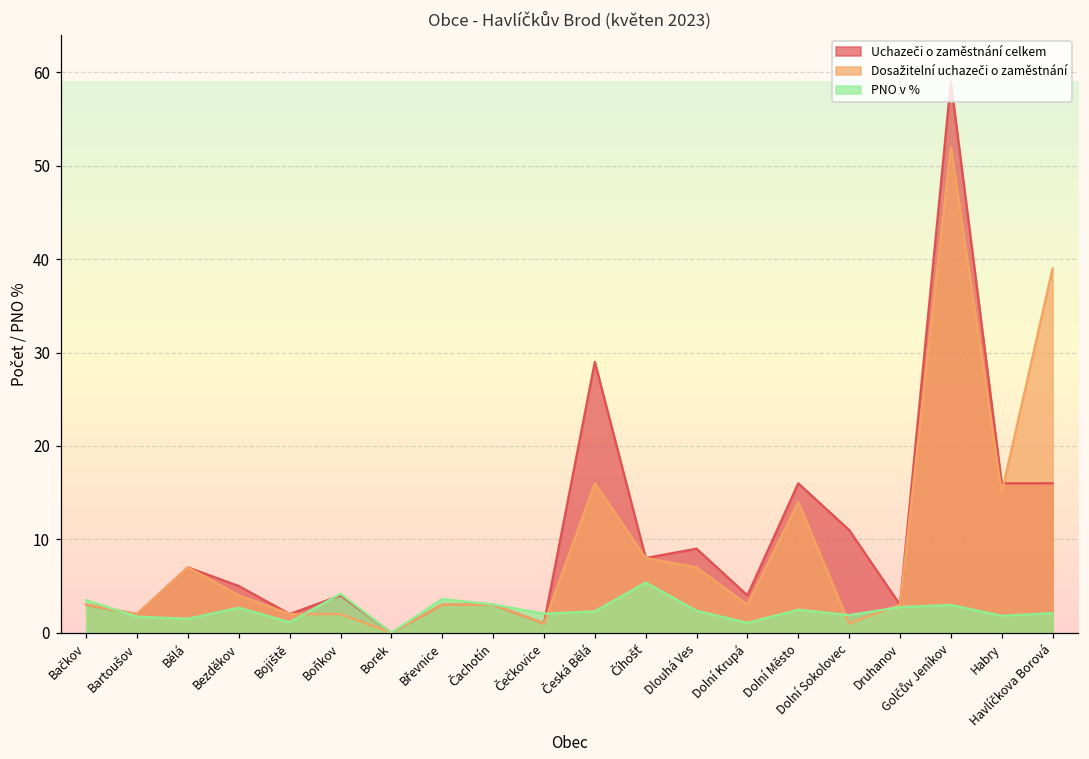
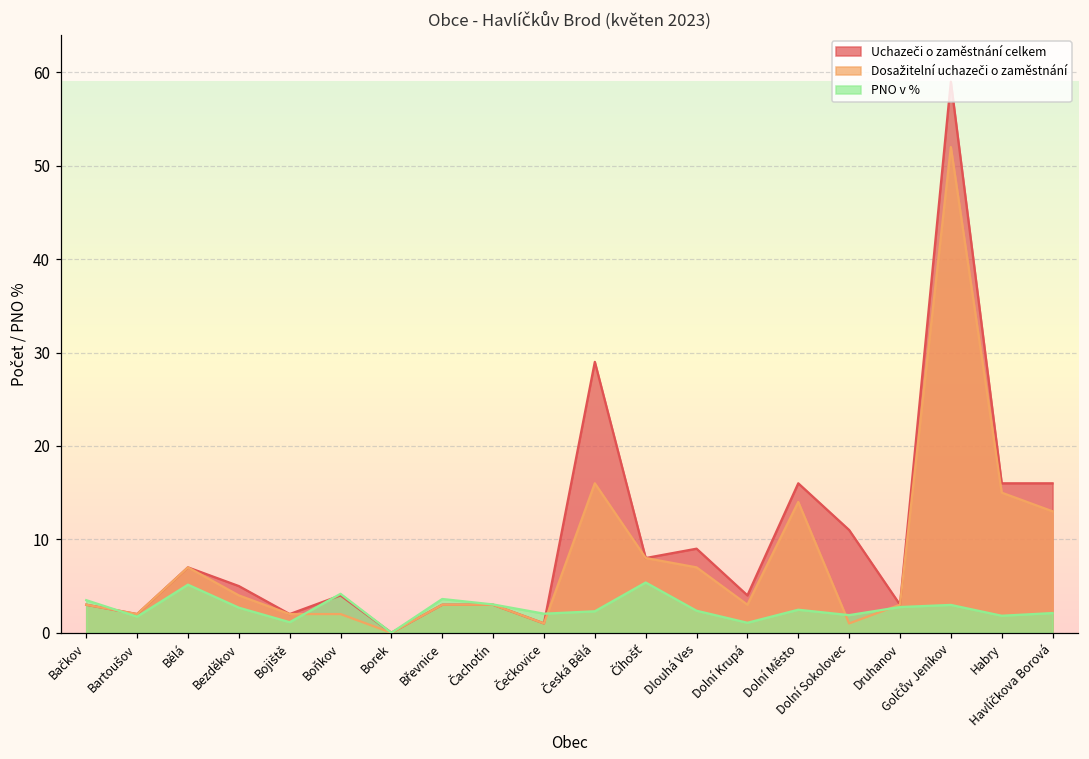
  {
    "Uchazeči o zaměstnání celkem": {
      "Bezděkov": 5,
      "Česká Bělá": 29,
      "Dlouhá Ves": 9,
      "Dolní Krupá": 4,
      "Dolní Město": 16,
      "Dolní Sokolovec": 11,
      "Habry": 16,
      "Havlíčkova Borová": 16
    },
    "Dosažitelní uchazeči o zaměstnání": {
      "Bezděkov": 4,
      "Boňkov": 2,
      "Česká Bělá": 16,
      "Dlouhá Ves": 7,
      "Dolní Krupá": 3,
      "Dolní Město": 14,
      "Dolní Sokolovec": 1,
      "Golčův Jeníkov": 52,
      "Habry": 15,
-     "Havlíčkova Borová": 39
+     "Havlíčkova Borová": 13
    },
    "PNO v %": {
      "Bačkov": 3,
-     "Bělá": 2,
+     "Bělá": 5,
      "Bezděkov": 3,
      "Bojiště": 1,
      "Břevnice": 4,
      "Čečkovice": 2,
      "Česká Bělá": 2,
      "Číhošť": 5,
      "Dlouhá Ves": 2,
      "Dolní Krupá": 1,
      "Dolní Město": 2,
      "Dolní Sokolovec": 2,
      "Golčův Jeníkov": 3,
      "Habry": 2,
      "Havlíčkova Borová": 2
    }
  }
